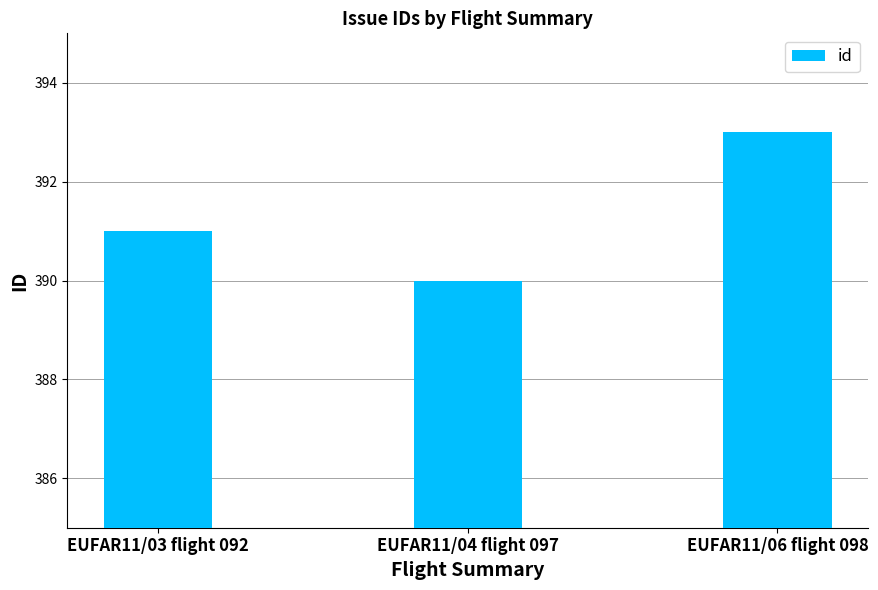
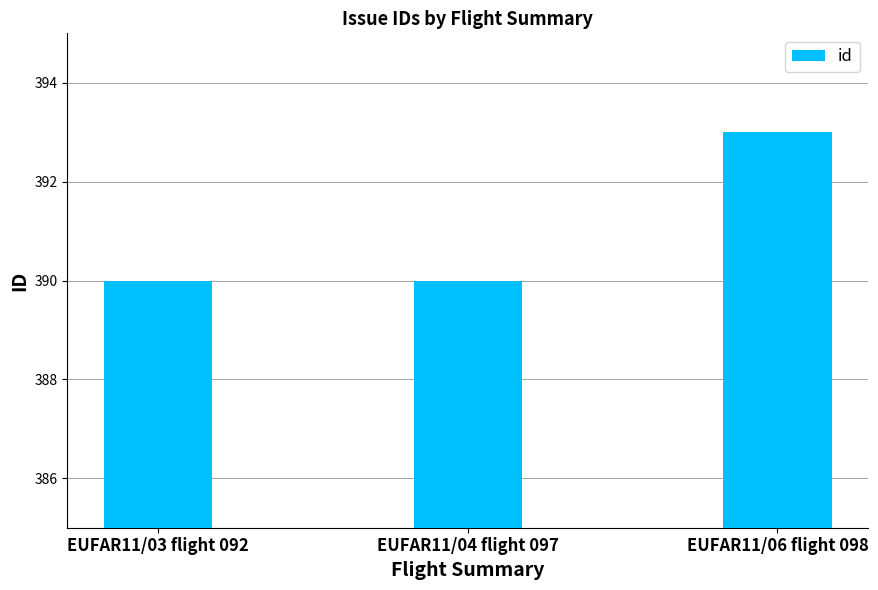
  {
-   "EUFAR11/03 flight 092": 391,
+   "EUFAR11/03 flight 092": 390,
    "EUFAR11/04 flight 097": 390,
    "EUFAR11/06 flight 098": 393
  }
